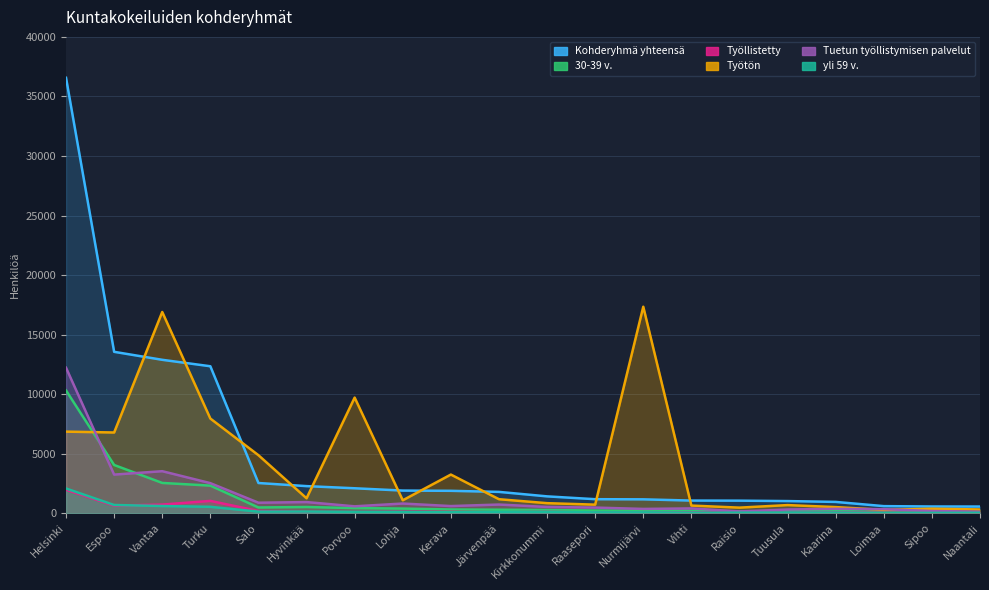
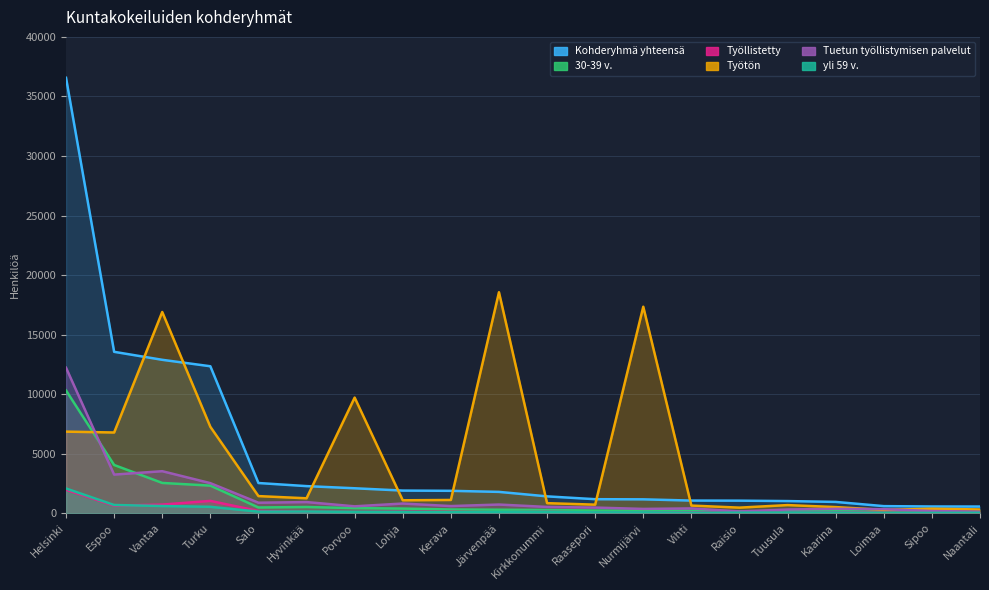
  {
    "Työtön": {
      "Helsinki": 6900,
      "Espoo": 6800,
      "Vantaa": 16900,
-     "Turku": 8000,
-     "Salo": 4900,
+     "Turku": 7300,
+     "Salo": 1400,
      "Hyvinkää": 1300,
      "Porvoo": 9700,
      "Lohja": 1100,
-     "Kerava": 3300,
-     "Järvenpää": 1200,
+     "Kerava": 1100,
+     "Järvenpää": 18600,
      "Kirkkonummi": 800,
      "Raasepori": 700,
      "Nurmijärvi": 17300,
      "Vihti": 600,
      "Raisio": 500,
      "Tuusula": 700
    }
  }
